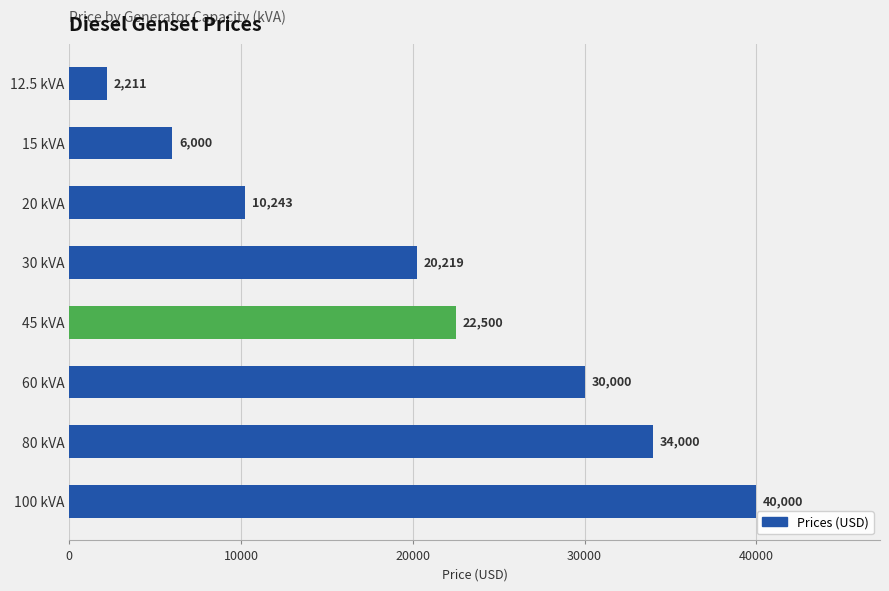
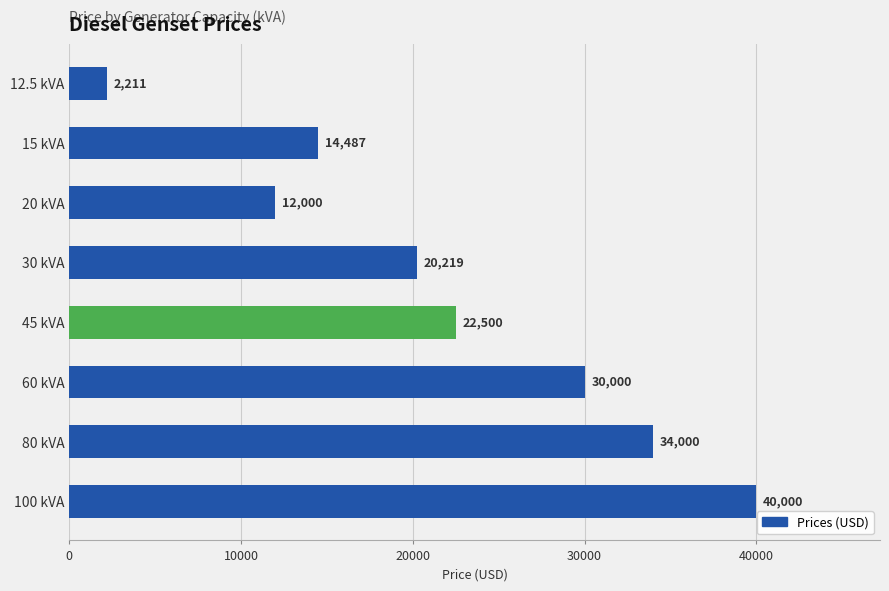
  {
    "12.5 kVA": "2,211",
-   "15 kVA": "6,000",
-   "20 kVA": "10,243",
+   "15 kVA": "14,487",
+   "20 kVA": "12,000",
    "30 kVA": "20,219",
    "45 kVA": "22,500",
    "60 kVA": "30,000",
    "80 kVA": "34,000",
    "100 kVA": "40,000"
  }
